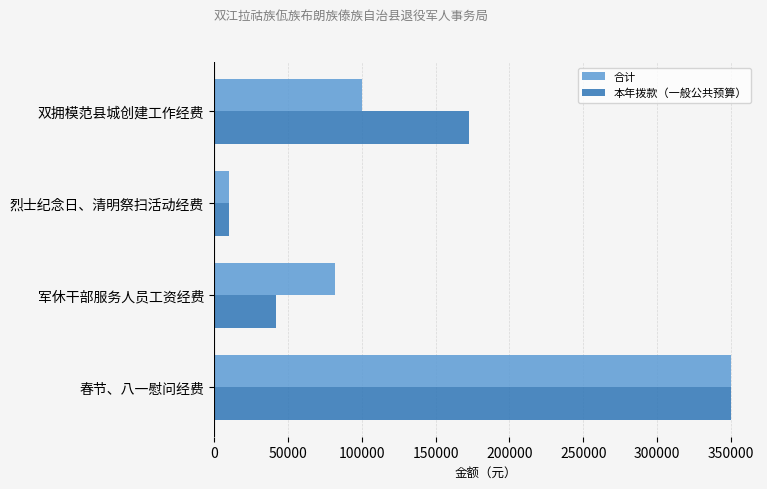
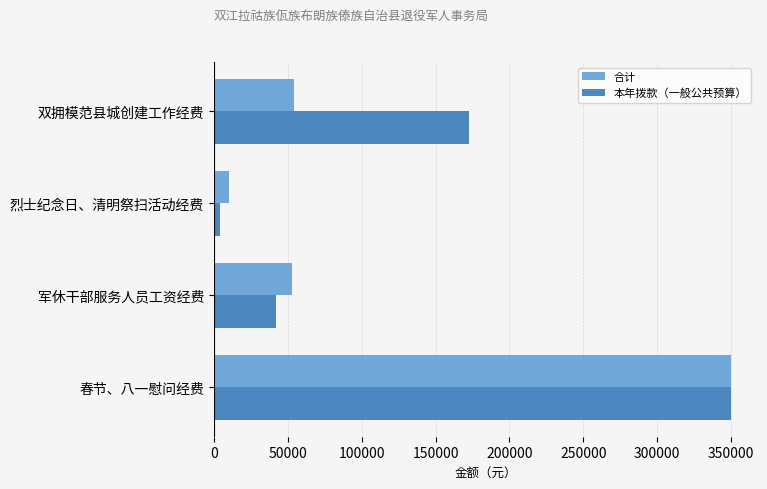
  {
    "合计": {
-     "双拥模范县城创建工作经费": 100000,
+     "双拥模范县城创建工作经费": 54000,
      "烈士纪念日、清明祭扫活动经费": 10000,
-     "军休干部服务人员工资经费": 82000,
+     "军休干部服务人员工资经费": 53000,
      "春节、八一慰问经费": 350000
    },
    "本年拨款（一般公共预算）": {
      "双拥模范县城创建工作经费": 173000,
-     "烈士纪念日、清明祭扫活动经费": 10000,
+     "烈士纪念日、清明祭扫活动经费": 4000,
      "军休干部服务人员工资经费": 42000,
      "春节、八一慰问经费": 350000
    }
  }
